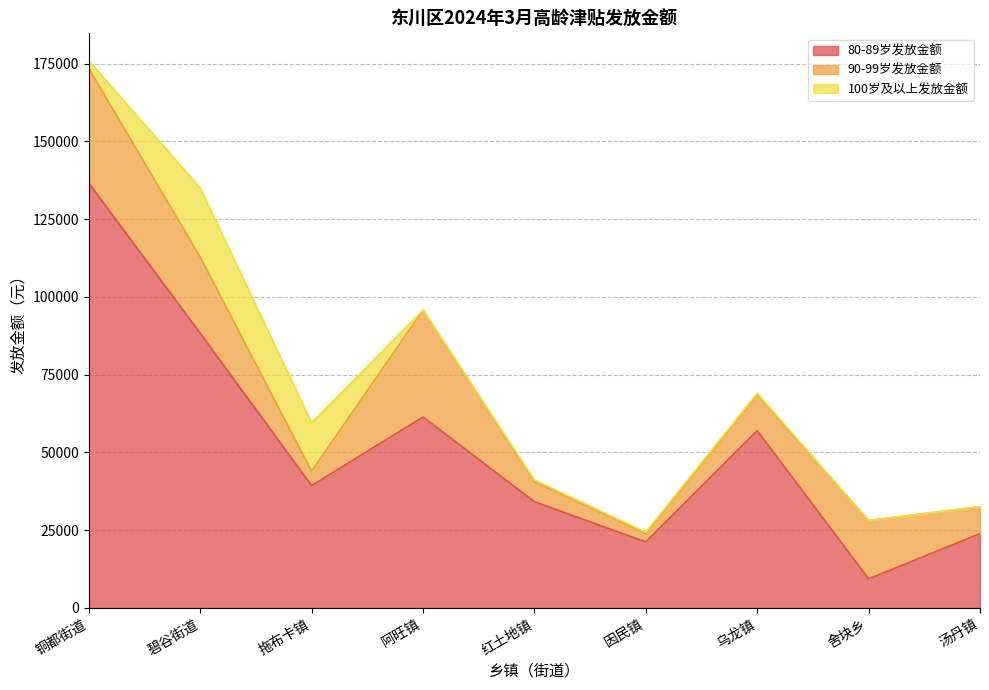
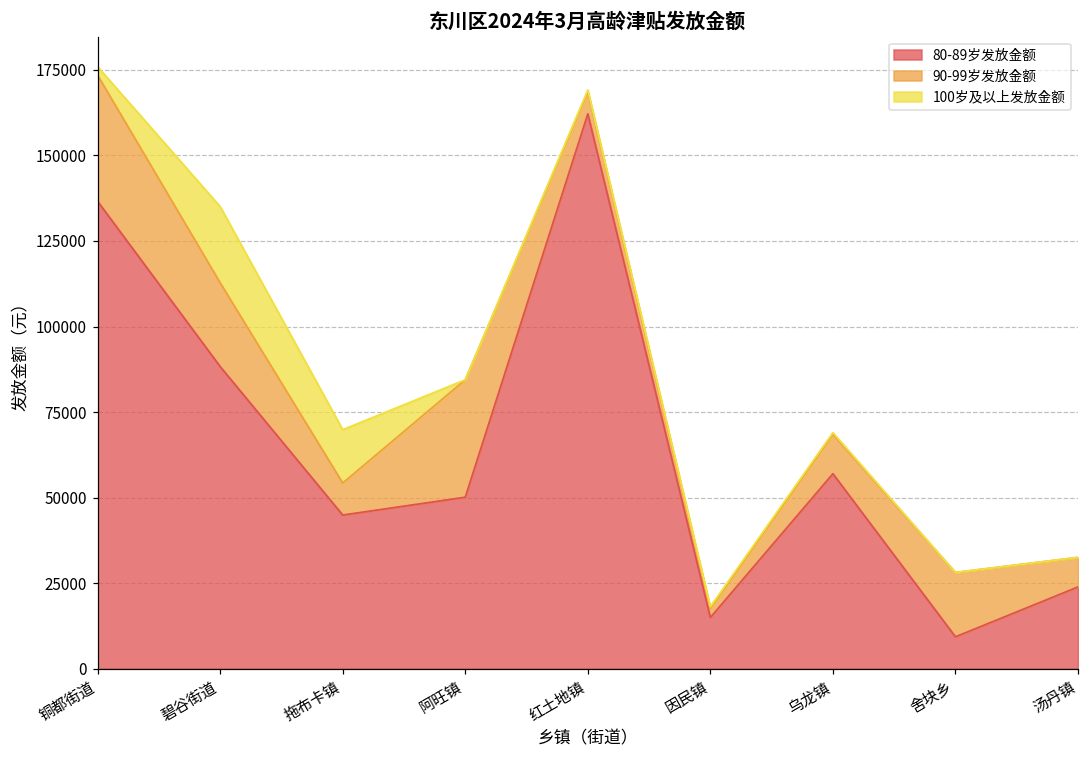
  {
    "80-89岁发放金额": {
      "铜都街道": 137000,
      "碧谷街道": 88000,
-     "拖布卡镇": 39000,
-     "阿旺镇": 61000,
-     "红土地镇": 34000,
-     "因民镇": 21000,
+     "拖布卡镇": 45000,
+     "阿旺镇": 50000,
+     "红土地镇": 162000,
+     "因民镇": 15000,
      "乌龙镇": 57000,
      "舍块乡": 9000,
      "汤丹镇": 24000
    },
    "90-99岁发放金额": {
      "铜都街道": 37000,
      "碧谷街道": 24000,
-     "拖布卡镇": 5000
+     "拖布卡镇": 9000
    },
    "100岁及以上发放金额": {
      "铜都街道": 3000,
      "碧谷街道": 22000,
      "拖布卡镇": 16000
    }
  }
